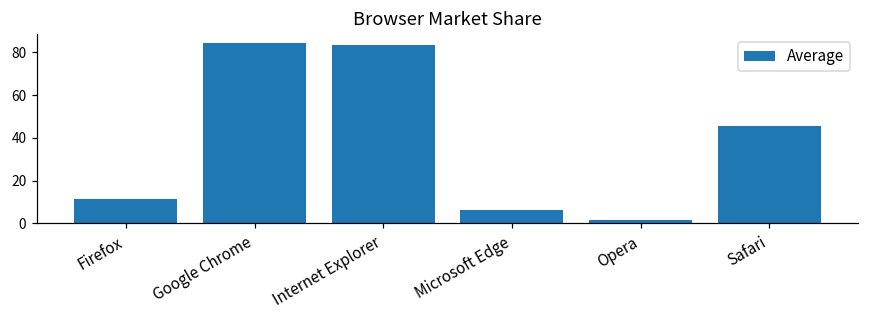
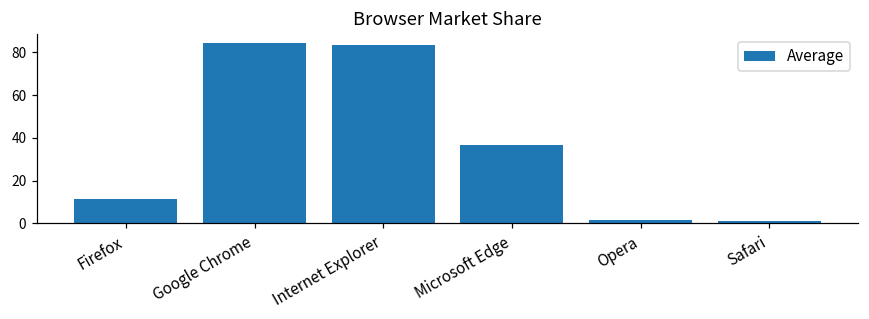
  {
    "Firefox": 11,
    "Google Chrome": 84,
    "Internet Explorer": 83,
-   "Microsoft Edge": 6,
+   "Microsoft Edge": 37,
    "Opera": 2,
-   "Safari": 46
+   "Safari": 1
  }
